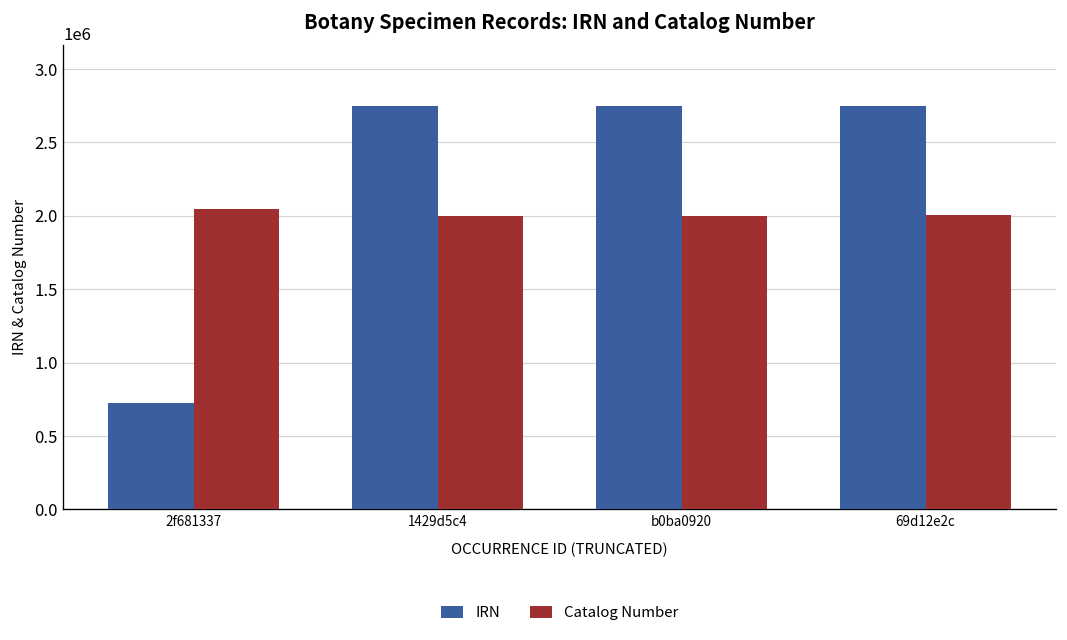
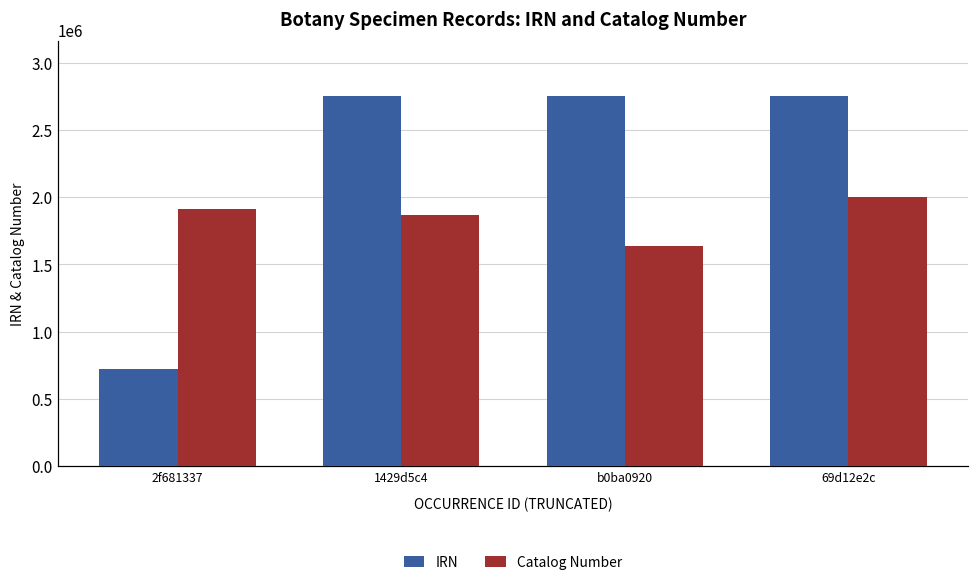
  {
    "IRN": {
      "2f681337": 730000,
      "1429d5c4": 2750000,
      "b0ba0920": 2750000,
      "69d12e2c": 2750000
    },
    "Catalog Number": {
-     "2f681337": 2050000,
-     "1429d5c4": 2000000,
-     "b0ba0920": 2000000,
+     "2f681337": 1920000,
+     "1429d5c4": 1860000,
+     "b0ba0920": 1630000,
      "69d12e2c": 2000000
    }
  }
